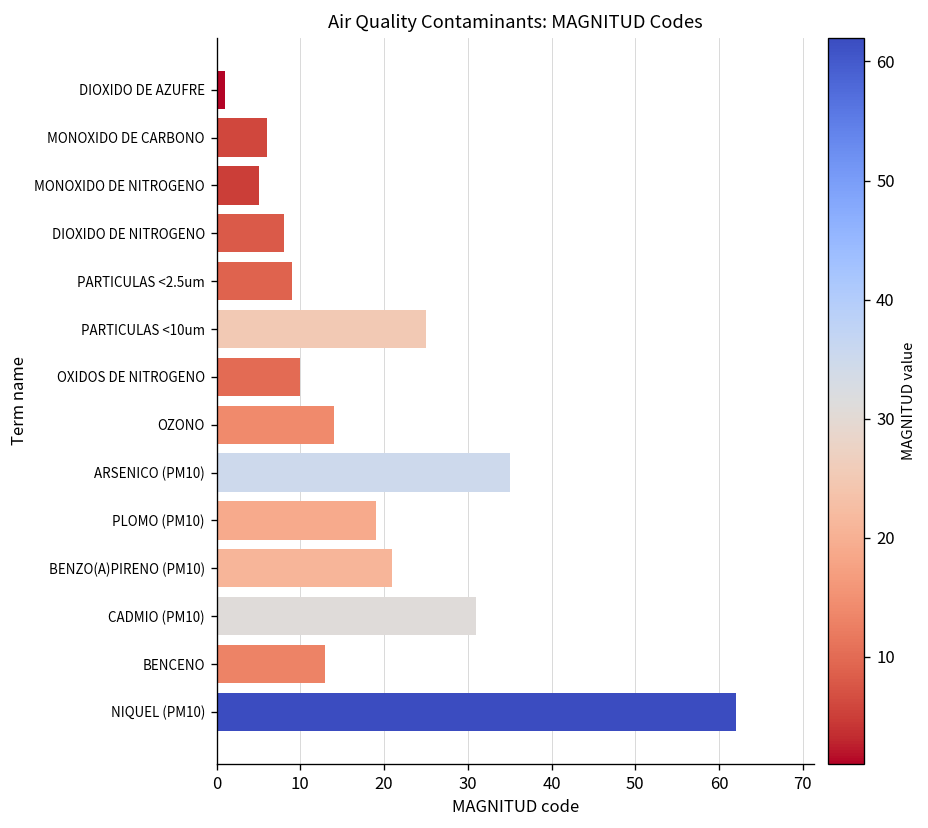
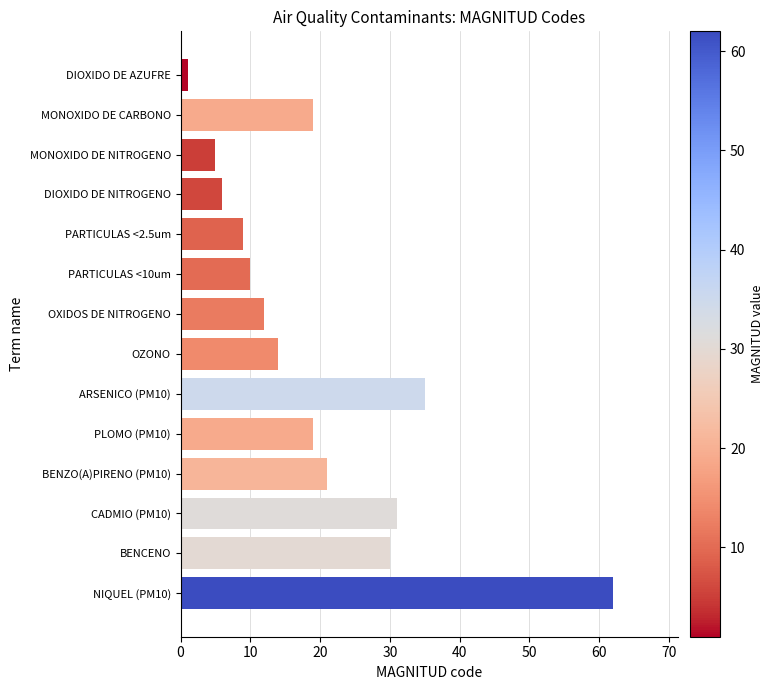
  {
    "DIOXIDO DE AZUFRE": 1,
-   "MONOXIDO DE CARBONO": 6,
+   "MONOXIDO DE CARBONO": 19,
    "MONOXIDO DE NITROGENO": 5,
-   "DIOXIDO DE NITROGENO": 8,
+   "DIOXIDO DE NITROGENO": 6,
    "PARTICULAS <2.5um": 9,
-   "PARTICULAS <10um": 25,
-   "OXIDOS DE NITROGENO": 10,
+   "PARTICULAS <10um": 10,
+   "OXIDOS DE NITROGENO": 12,
    "OZONO": 14,
    "ARSENICO (PM10)": 35,
    "PLOMO (PM10)": 19,
    "BENZO(A)PIRENO (PM10)": 21,
    "CADMIO (PM10)": 31,
-   "BENCENO": 13,
+   "BENCENO": 30,
    "NIQUEL (PM10)": 62
  }
